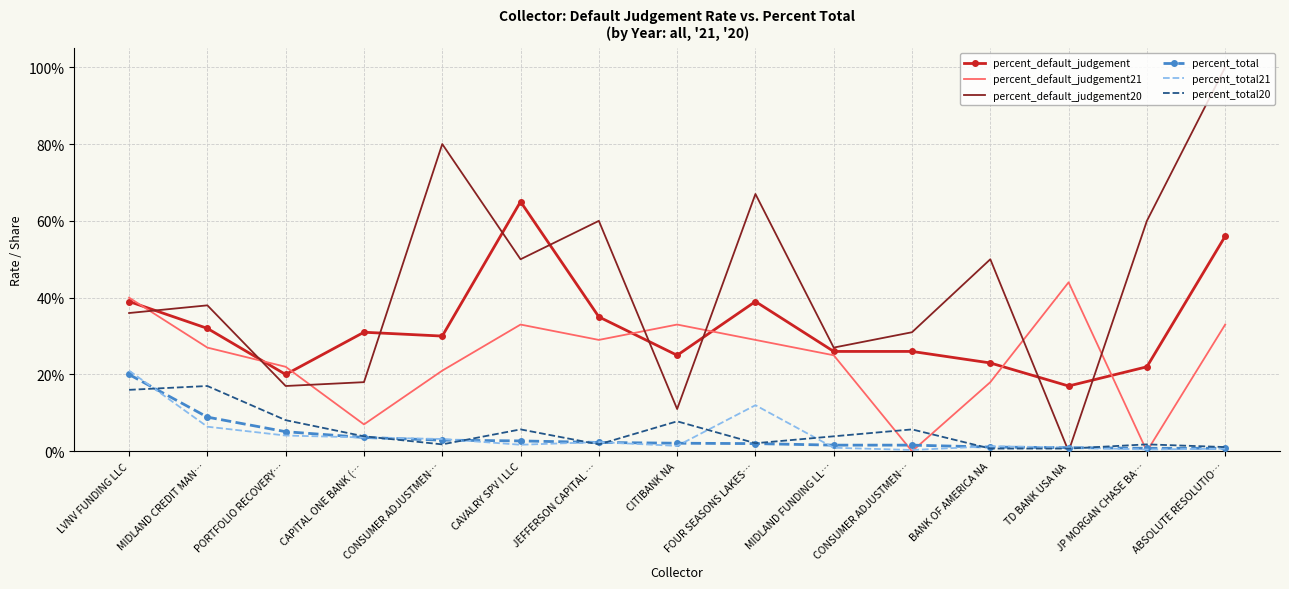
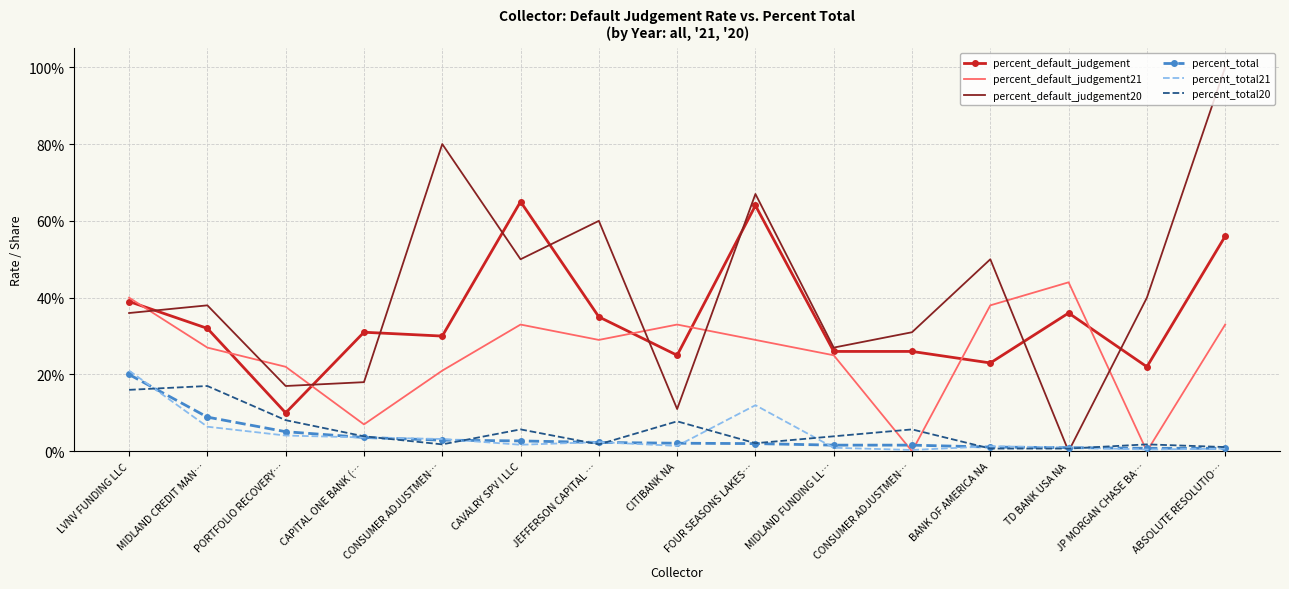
  {
    "percent_default_judgement": {
      "LVNV FUNDING LLC": "39%",
      "MIDLAND CREDIT MAN…": "32%",
-     "PORTFOLIO RECOVERY…": "20%",
+     "PORTFOLIO RECOVERY…": "10%",
      "CAPITAL ONE BANK (…": "31%",
      "CAVALRY SPV I LLC": "65%",
      "JEFFERSON CAPITAL …": "35%",
      "CITIBANK NA": "25%",
-     "FOUR SEASONS LAKES…": "39%",
+     "FOUR SEASONS LAKES…": "64%",
      "MIDLAND FUNDING LL…": "26%",
      "BANK OF AMERICA NA": "23%",
-     "TD BANK USA NA": "17%",
+     "TD BANK USA NA": "36%",
      "JP MORGAN CHASE BA…": "22%",
      "ABSOLUTE RESOLUTIO…": "56%"
    },
    "percent_default_judgement21": {
      "LVNV FUNDING LLC": "40%",
      "MIDLAND CREDIT MAN…": "27%",
      "PORTFOLIO RECOVERY…": "22%",
      "CAPITAL ONE BANK (…": "7%",
      "CAVALRY SPV I LLC": "33%",
      "JEFFERSON CAPITAL …": "29%",
      "CITIBANK NA": "33%",
      "FOUR SEASONS LAKES…": "29%",
      "MIDLAND FUNDING LL…": "25%",
-     "BANK OF AMERICA NA": "18%",
+     "BANK OF AMERICA NA": "38%",
      "TD BANK USA NA": "44%",
      "ABSOLUTE RESOLUTIO…": "33%"
    },
    "percent_default_judgement20": {
      "LVNV FUNDING LLC": "36%",
      "MIDLAND CREDIT MAN…": "38%",
      "PORTFOLIO RECOVERY…": "17%",
      "CAPITAL ONE BANK (…": "18%",
      "CAVALRY SPV I LLC": "50%",
      "JEFFERSON CAPITAL …": "60%",
      "CITIBANK NA": "11%",
      "FOUR SEASONS LAKES…": "67%",
      "MIDLAND FUNDING LL…": "27%",
      "BANK OF AMERICA NA": "50%",
      "TD BANK USA NA": "0%",
-     "JP MORGAN CHASE BA…": "60%"
+     "JP MORGAN CHASE BA…": "40%"
    },
    "percent_total": {
      "LVNV FUNDING LLC": "20%",
      "MIDLAND CREDIT MAN…": "9%",
      "PORTFOLIO RECOVERY…": "5%",
      "CAVALRY SPV I LLC": "3%",
      "CITIBANK NA": "2%",
      "MIDLAND FUNDING LL…": "2%"
    },
    "percent_total21": {
      "LVNV FUNDING LLC": "21%",
      "MIDLAND CREDIT MAN…": "6%",
      "PORTFOLIO RECOVERY…": "4%",
      "CAVALRY SPV I LLC": "2%",
      "CITIBANK NA": "1%",
      "FOUR SEASONS LAKES…": "12%",
      "MIDLAND FUNDING LL…": "1%"
    },
    "percent_total20": {
      "LVNV FUNDING LLC": "16%",
      "MIDLAND CREDIT MAN…": "17%",
      "PORTFOLIO RECOVERY…": "8%",
      "CAVALRY SPV I LLC": "6%",
      "CITIBANK NA": "8%",
      "MIDLAND FUNDING LL…": "4%",
      "JP MORGAN CHASE BA…": "2%"
    }
  }
